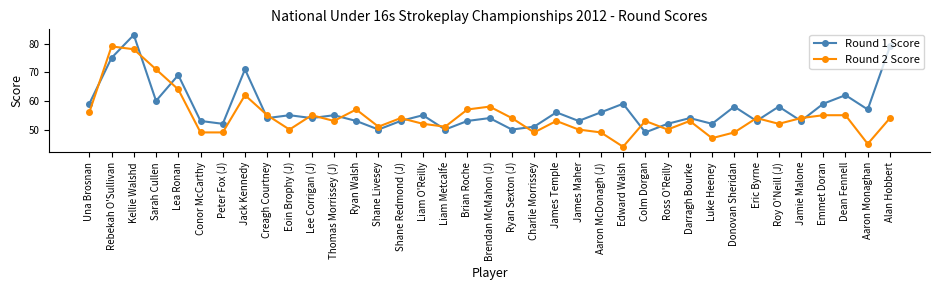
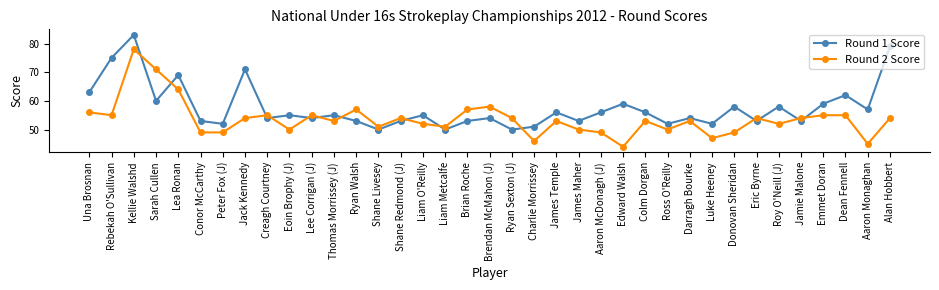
  {
    "Round 1 Score": {
-     "Una Brosnan": 59,
+     "Una Brosnan": 63,
      "Rebekah O'Sullivan": 75,
      "Kellie Walshd": 83,
      "Sarah Cullen": 60,
      "Lea Ronan": 69,
      "Conor McCarthy": 53,
      "Peter Fox (J)": 52,
      "Jack Kennedy": 71,
      "Creagh Courtney": 54,
      "Eoin Brophy (J)": 55,
      "Lee Corrigan (J)": 54,
      "Thomas Morrissey (J)": 55,
      "Ryan Walsh": 53,
      "Shane Livesey": 50,
      "Shane Redmond (J)": 53,
      "Liam O'Reilly": 55,
      "Liam Metcalfe": 50,
      "Brian Roche": 53,
      "Brendan McMahon (J)": 54,
      "Ryan Sexton (J)": 50,
      "Charlie Morrissey": 51,
      "James Temple": 56,
      "James Maher": 53,
      "Aaron McDonagh (J)": 56,
      "Edward Walsh": 59,
-     "Colm Dorgan": 49,
+     "Colm Dorgan": 56,
      "Ross O'Reilly": 52,
      "Darragh Bourke": 54,
      "Luke Heeney": 52,
      "Donovan Sheridan": 58,
      "Eric Byrne": 53,
      "Roy O'Neill (J)": 58,
      "Jamie Malone": 53,
      "Emmet Doran": 59,
      "Dean Fennell": 62,
      "Aaron Monaghan": 57
    },
    "Round 2 Score": {
      "Una Brosnan": 56,
-     "Rebekah O'Sullivan": 79,
+     "Rebekah O'Sullivan": 55,
      "Kellie Walshd": 78,
      "Sarah Cullen": 71,
      "Lea Ronan": 64,
      "Conor McCarthy": 49,
      "Peter Fox (J)": 49,
-     "Jack Kennedy": 62,
+     "Jack Kennedy": 54,
      "Creagh Courtney": 55,
      "Eoin Brophy (J)": 50,
      "Lee Corrigan (J)": 55,
      "Thomas Morrissey (J)": 53,
      "Ryan Walsh": 57,
      "Shane Livesey": 51,
      "Shane Redmond (J)": 54,
      "Liam O'Reilly": 52,
      "Liam Metcalfe": 51,
      "Brian Roche": 57,
      "Brendan McMahon (J)": 58,
      "Ryan Sexton (J)": 54,
-     "Charlie Morrissey": 49,
+     "Charlie Morrissey": 46,
      "James Temple": 53,
      "James Maher": 50,
      "Aaron McDonagh (J)": 49,
      "Edward Walsh": 44,
      "Colm Dorgan": 53,
      "Ross O'Reilly": 50,
      "Darragh Bourke": 53,
      "Luke Heeney": 47,
      "Donovan Sheridan": 49,
      "Eric Byrne": 54,
      "Roy O'Neill (J)": 52,
      "Jamie Malone": 54,
      "Emmet Doran": 55,
      "Dean Fennell": 55,
      "Aaron Monaghan": 45,
      "Alan Hobbert": 54
    }
  }
